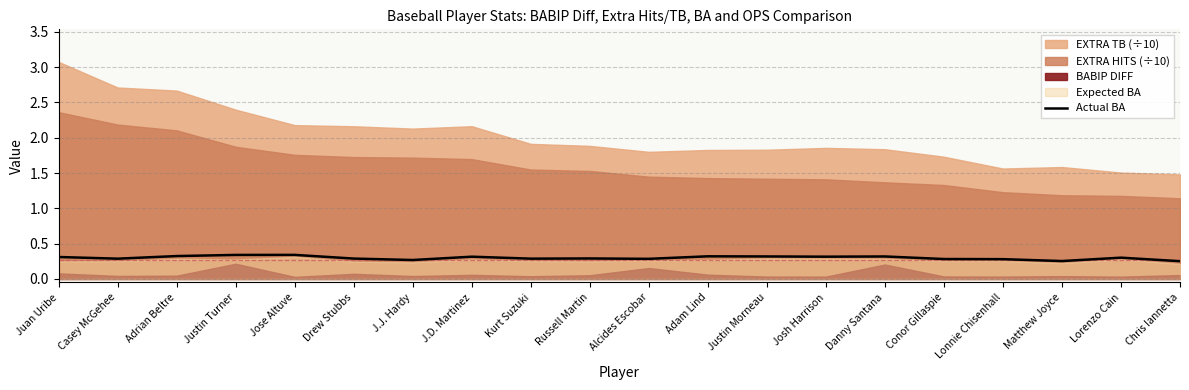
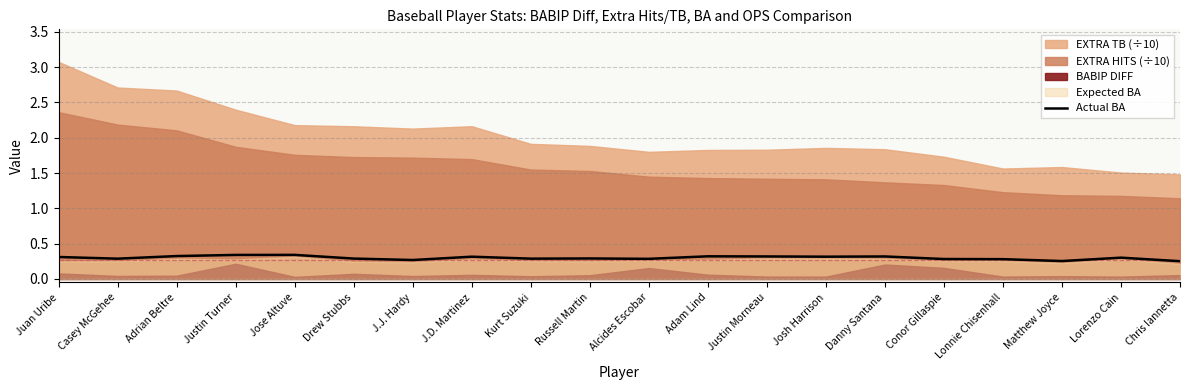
  {
    "Actual BA": {
      "Juan Uribe": 0.3,
      "Adrian Beltre": 0.3,
      "Justin Turner": 0.3,
      "Drew Stubbs": 0.3,
      "J.D. Martinez": 0.3,
      "Russell Martin": 0.3,
      "Adam Lind": 0.3,
      "Chris Iannetta": 0.3
    },
    "BABIP DIFF": {
      "Juan Uribe": 0.1,
      "Casey McGehee": 0.0,
      "Adrian Beltre": 0.0,
      "Justin Turner": 0.2,
      "Drew Stubbs": 0.1,
      "J.J. Hardy": 0.0,
      "J.D. Martinez": 0.1,
      "Kurt Suzuki": 0.0,
      "Russell Martin": 0.1,
      "Alcides Escobar": 0.2,
      "Adam Lind": 0.1,
      "Danny Santana": 0.2,
-     "Conor Gillaspie": 0.0,
+     "Conor Gillaspie": 0.2,
      "Matthew Joyce": 0.0,
      "Chris Iannetta": 0.1
    }
  }
